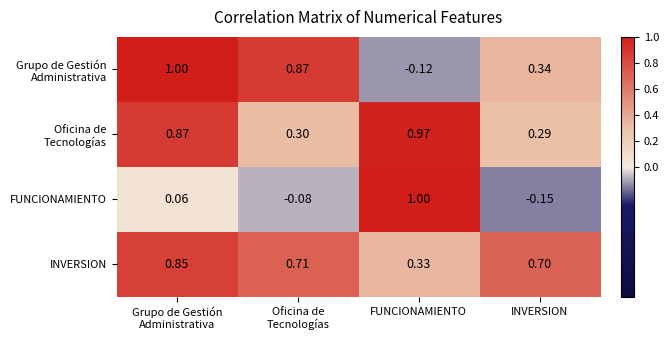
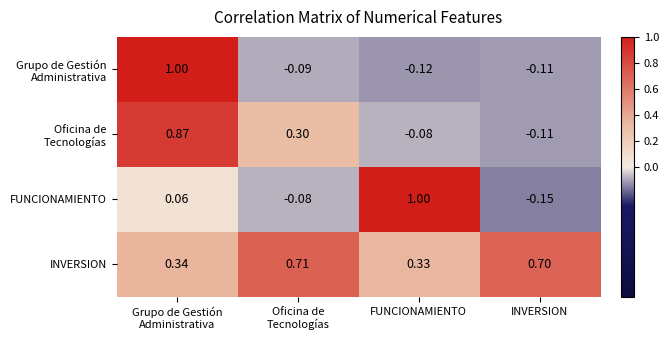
  {
    "Grupo de Gestión Administrativa": {
      "Grupo de Gestión Administrativa": 1.00,
-     "Oficina de Tecnologías": 0.87,
+     "Oficina de Tecnologías": -0.09,
      "FUNCIONAMIENTO": -0.12,
-     "INVERSION": 0.34
+     "INVERSION": -0.11
    },
    "Oficina de Tecnologías": {
      "Grupo de Gestión Administrativa": 0.87,
      "Oficina de Tecnologías": 0.30,
-     "FUNCIONAMIENTO": 0.97,
-     "INVERSION": 0.29
+     "FUNCIONAMIENTO": -0.08,
+     "INVERSION": -0.11
    },
    "FUNCIONAMIENTO": {
      "Grupo de Gestión Administrativa": 0.06,
      "Oficina de Tecnologías": -0.08,
      "FUNCIONAMIENTO": 1.00,
      "INVERSION": -0.15
    },
    "INVERSION": {
-     "Grupo de Gestión Administrativa": 0.85,
+     "Grupo de Gestión Administrativa": 0.34,
      "Oficina de Tecnologías": 0.71,
      "FUNCIONAMIENTO": 0.33,
      "INVERSION": 0.70
    }
  }
